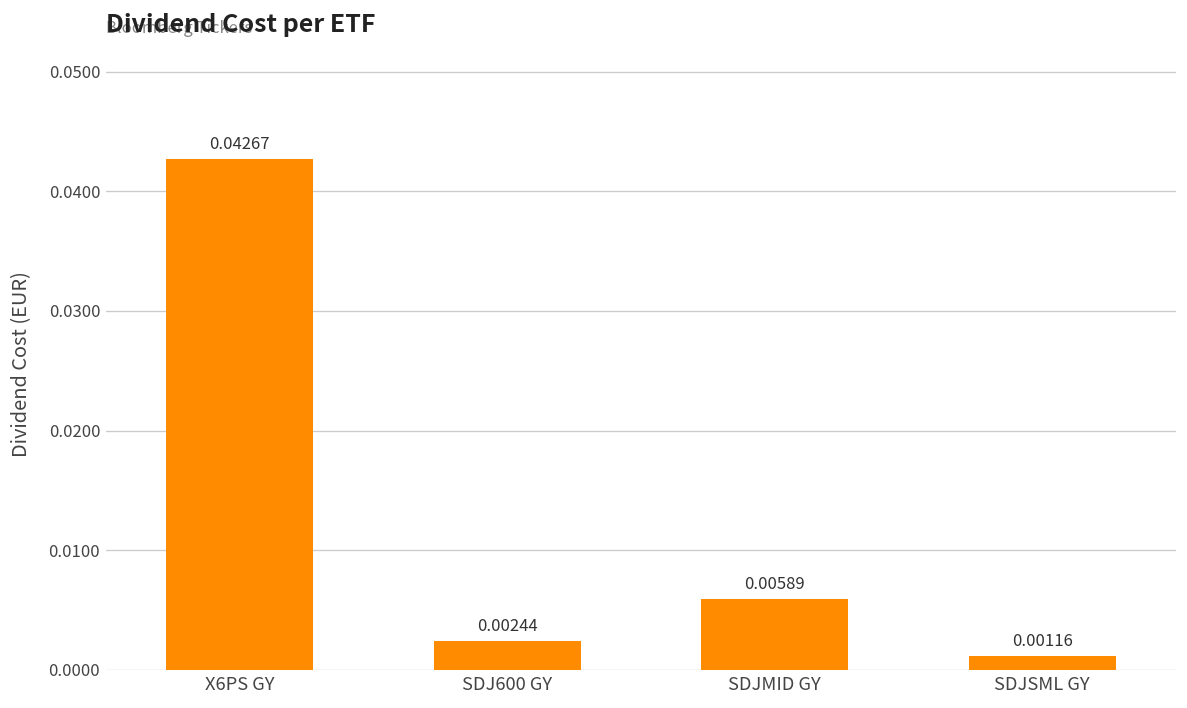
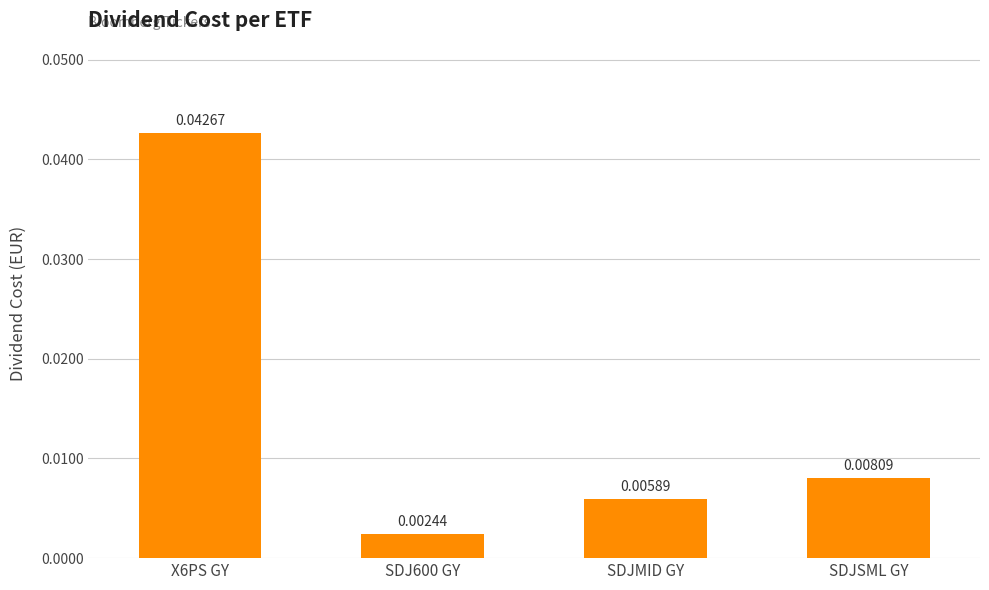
  {
    "X6PS GY": 0.04267,
    "SDJ600 GY": 0.00244,
    "SDJMID GY": 0.00589,
-   "SDJSML GY": 0.00116
+   "SDJSML GY": 0.00809
  }
